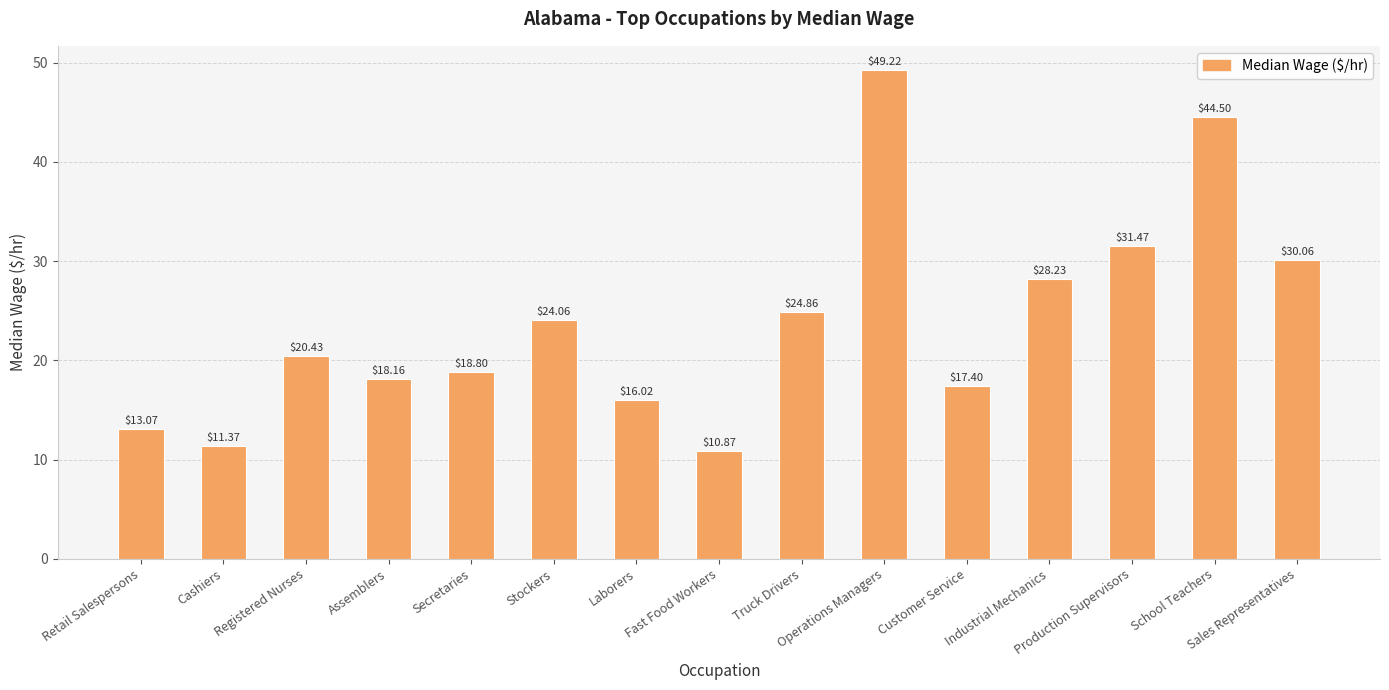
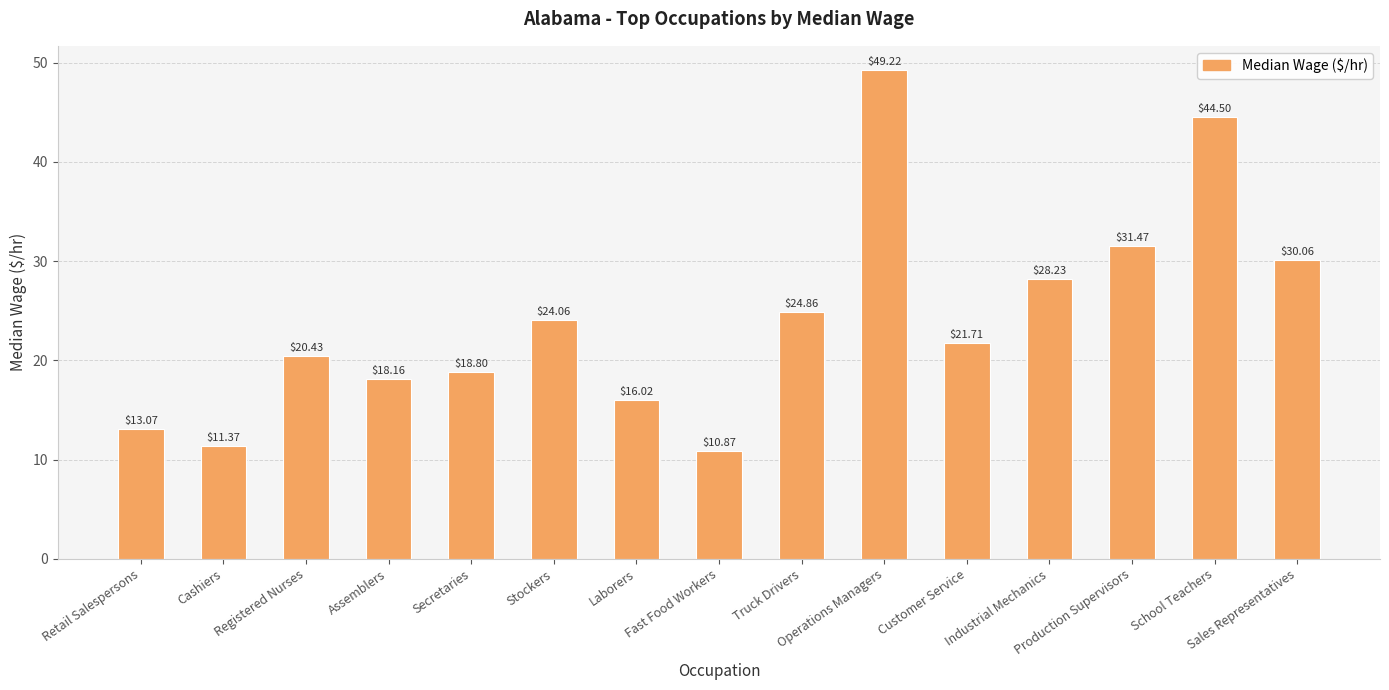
  {
    "Retail Salespersons": "$13.07",
    "Cashiers": "$11.37",
    "Registered Nurses": "$20.43",
    "Assemblers": "$18.16",
    "Secretaries": "$18.80",
    "Stockers": "$24.06",
    "Laborers": "$16.02",
    "Fast Food Workers": "$10.87",
    "Truck Drivers": "$24.86",
    "Operations Managers": "$49.22",
-   "Customer Service": "$17.40",
+   "Customer Service": "$21.71",
    "Industrial Mechanics": "$28.23",
    "Production Supervisors": "$31.47",
    "School Teachers": "$44.50",
    "Sales Representatives": "$30.06"
  }
